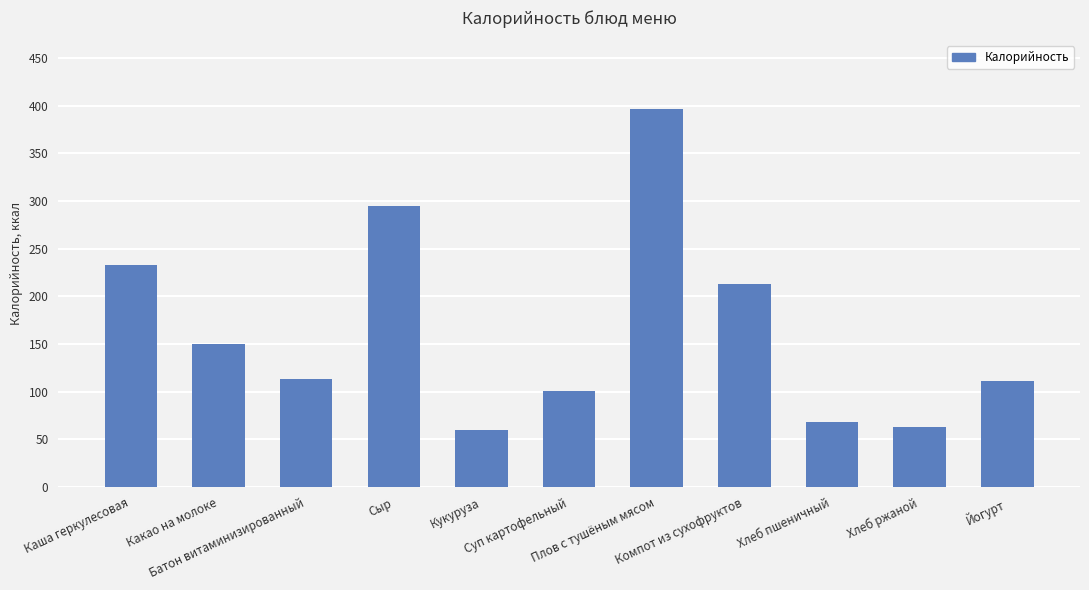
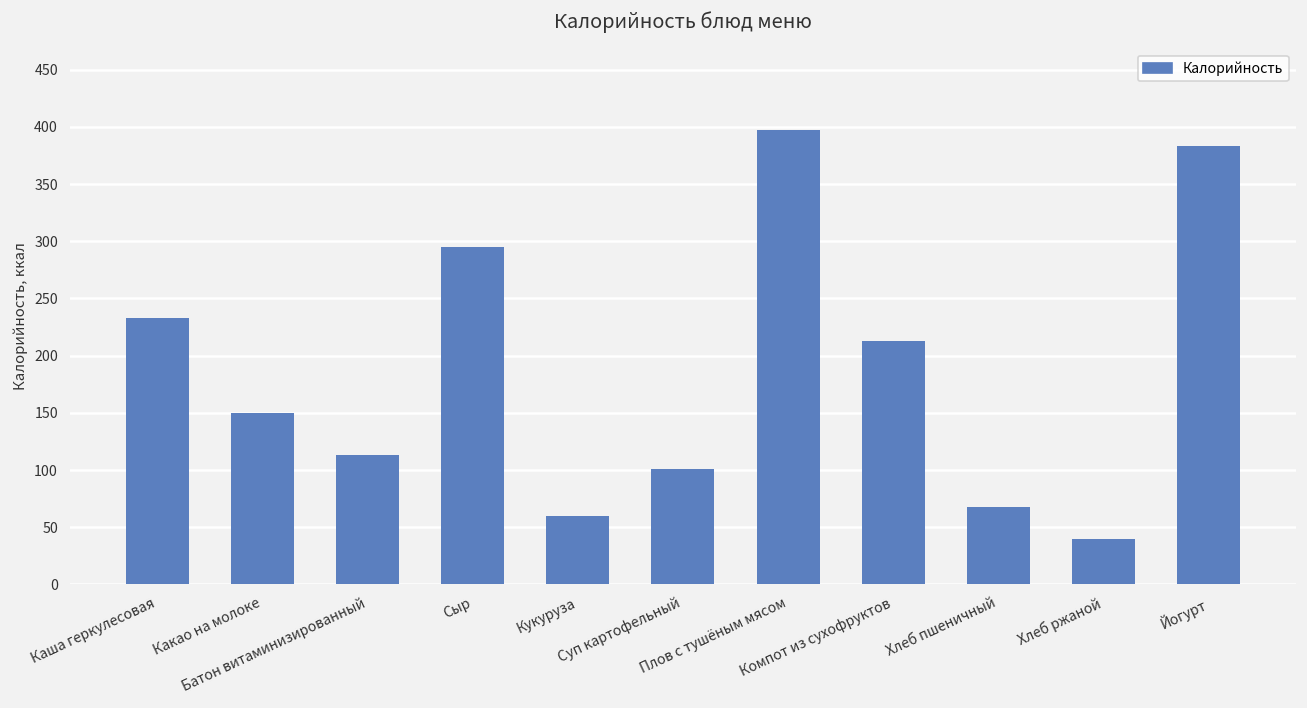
  {
    "Каша геркулесовая": 230,
    "Какао на молоке": 150,
    "Батон витаминизированный": 110,
    "Сыр": 300,
    "Кукуруза": 60,
    "Суп картофельный": 100,
    "Плов с тушёным мясом": 400,
    "Компот из сухофруктов": 210,
    "Хлеб пшеничный": 70,
-   "Хлеб ржаной": 60,
-   "Йогурт": 110
+   "Хлеб ржаной": 40,
+   "Йогурт": 380
  }
